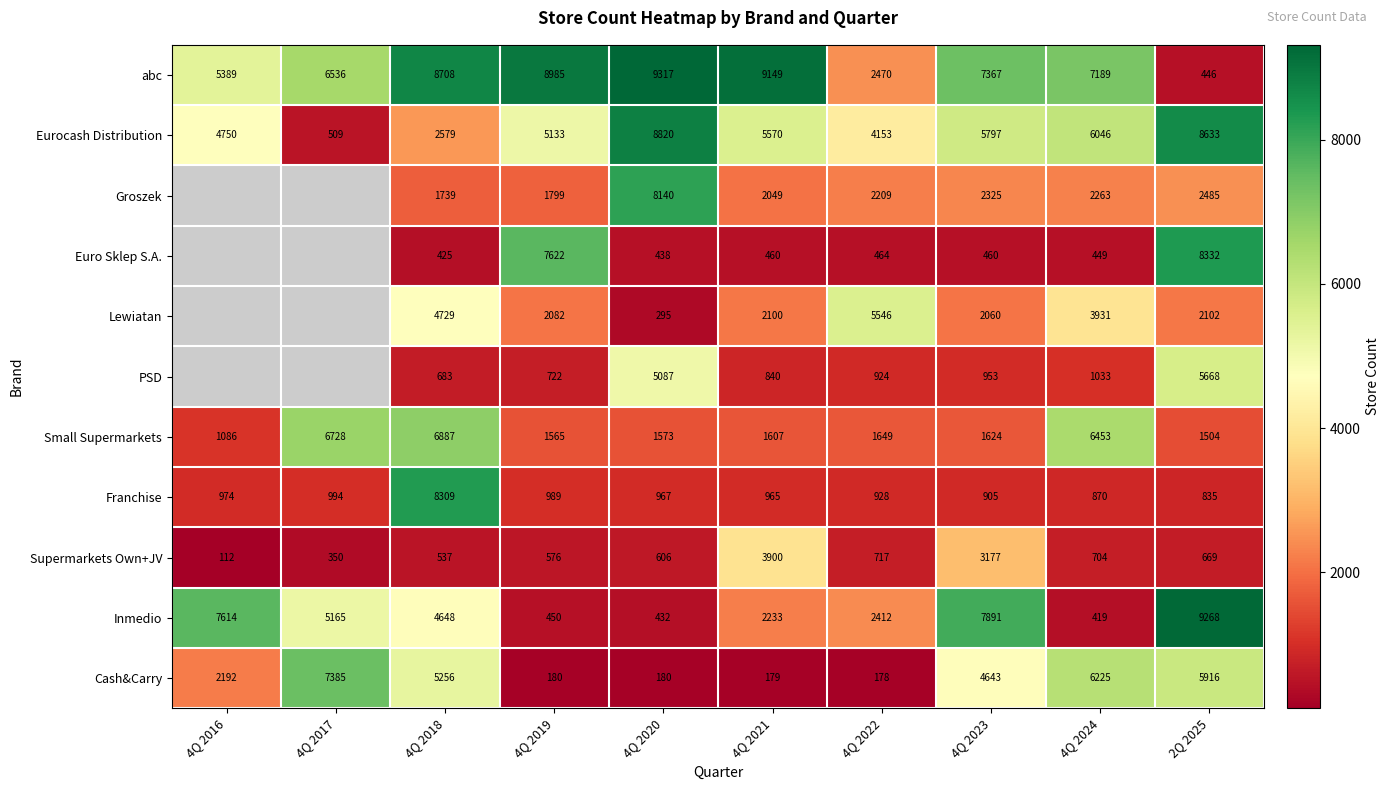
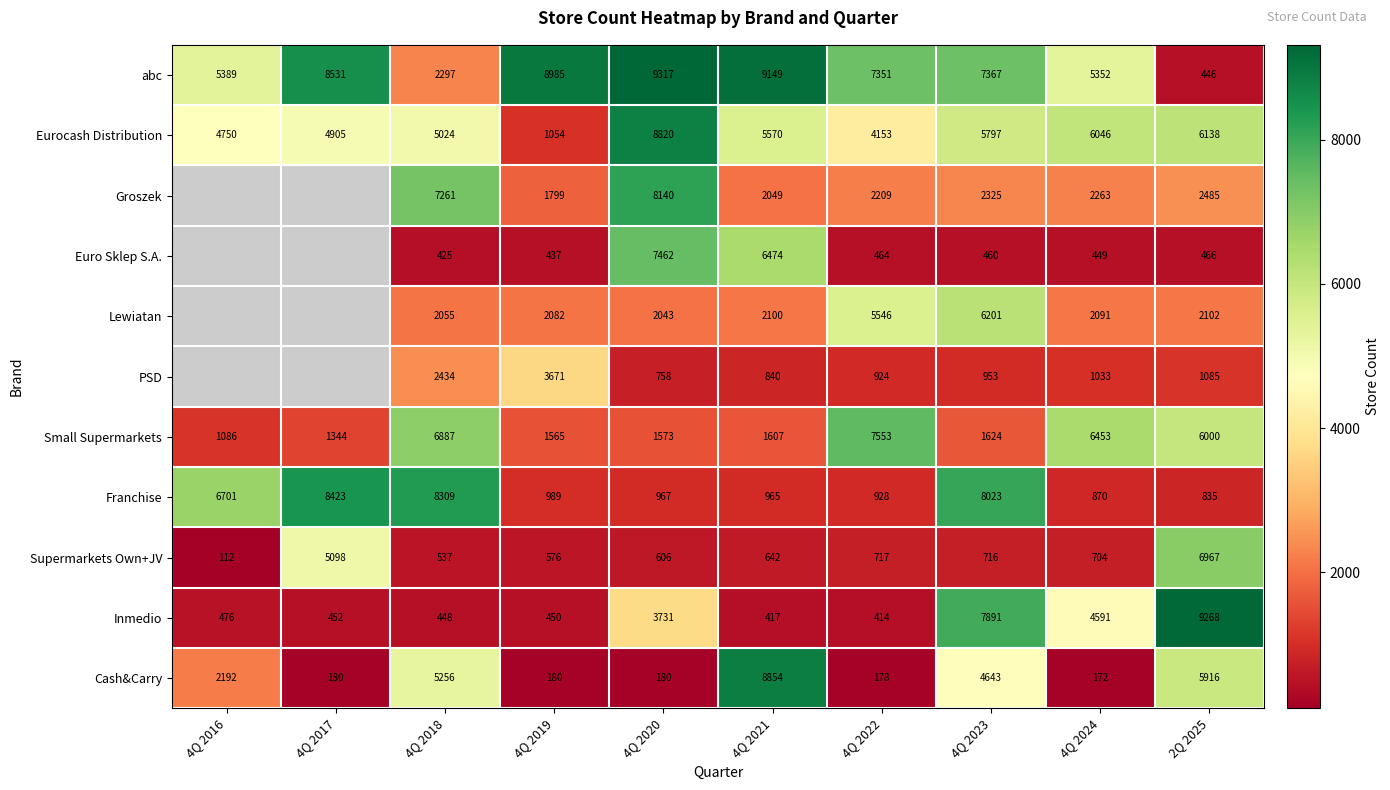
  {
    "abc": {
      "4Q 2016": 5389,
-     "4Q 2017": 6536,
-     "4Q 2018": 8708,
+     "4Q 2017": 8531,
+     "4Q 2018": 2297,
      "4Q 2019": 8985,
      "4Q 2020": 9317,
      "4Q 2021": 9149,
-     "4Q 2022": 2470,
+     "4Q 2022": 7351,
      "4Q 2023": 7367,
-     "4Q 2024": 7189,
+     "4Q 2024": 5352,
      "2Q 2025": 446
    },
    "Eurocash Distribution": {
      "4Q 2016": 4750,
-     "4Q 2017": 509,
-     "4Q 2018": 2579,
-     "4Q 2019": 5133,
+     "4Q 2017": 4905,
+     "4Q 2018": 5024,
+     "4Q 2019": 1054,
      "4Q 2020": 8820,
      "4Q 2021": 5570,
      "4Q 2022": 4153,
      "4Q 2023": 5797,
      "4Q 2024": 6046,
-     "2Q 2025": 8633
+     "2Q 2025": 6138
    },
    "Groszek": {
-     "4Q 2018": 1739,
+     "4Q 2018": 7261,
      "4Q 2019": 1799,
      "4Q 2020": 8140,
      "4Q 2021": 2049,
      "4Q 2022": 2209,
      "4Q 2023": 2325,
      "4Q 2024": 2263,
      "2Q 2025": 2485
    },
    "Euro Sklep S.A.": {
      "4Q 2018": 425,
-     "4Q 2019": 7622,
-     "4Q 2020": 438,
-     "4Q 2021": 460,
+     "4Q 2019": 437,
+     "4Q 2020": 7462,
+     "4Q 2021": 6474,
      "4Q 2022": 464,
      "4Q 2023": 460,
      "4Q 2024": 449,
-     "2Q 2025": 8332
+     "2Q 2025": 466
    },
    "Lewiatan": {
-     "4Q 2018": 4729,
+     "4Q 2018": 2055,
      "4Q 2019": 2082,
-     "4Q 2020": 295,
+     "4Q 2020": 2043,
      "4Q 2021": 2100,
      "4Q 2022": 5546,
-     "4Q 2023": 2060,
-     "4Q 2024": 3931,
+     "4Q 2023": 6201,
+     "4Q 2024": 2091,
      "2Q 2025": 2102
    },
    "PSD": {
-     "4Q 2018": 683,
-     "4Q 2019": 722,
-     "4Q 2020": 5087,
+     "4Q 2018": 2434,
+     "4Q 2019": 3671,
+     "4Q 2020": 758,
      "4Q 2021": 840,
      "4Q 2022": 924,
      "4Q 2023": 953,
      "4Q 2024": 1033,
-     "2Q 2025": 5668
+     "2Q 2025": 1085
    },
    "Small Supermarkets": {
      "4Q 2016": 1086,
-     "4Q 2017": 6728,
+     "4Q 2017": 1344,
      "4Q 2018": 6887,
      "4Q 2019": 1565,
      "4Q 2020": 1573,
      "4Q 2021": 1607,
-     "4Q 2022": 1649,
+     "4Q 2022": 7553,
      "4Q 2023": 1624,
      "4Q 2024": 6453,
-     "2Q 2025": 1504
+     "2Q 2025": 6000
    },
    "Franchise": {
-     "4Q 2016": 974,
-     "4Q 2017": 994,
+     "4Q 2016": 6701,
+     "4Q 2017": 8423,
      "4Q 2018": 8309,
      "4Q 2019": 989,
      "4Q 2020": 967,
      "4Q 2021": 965,
      "4Q 2022": 928,
-     "4Q 2023": 905,
+     "4Q 2023": 8023,
      "4Q 2024": 870,
      "2Q 2025": 835
    },
    "Supermarkets Own+JV": {
      "4Q 2016": 112,
-     "4Q 2017": 350,
+     "4Q 2017": 5098,
      "4Q 2018": 537,
      "4Q 2019": 576,
      "4Q 2020": 606,
-     "4Q 2021": 3900,
+     "4Q 2021": 642,
      "4Q 2022": 717,
-     "4Q 2023": 3177,
+     "4Q 2023": 716,
      "4Q 2024": 704,
-     "2Q 2025": 669
+     "2Q 2025": 6967
    },
    "Inmedio": {
-     "4Q 2016": 7614,
-     "4Q 2017": 5165,
-     "4Q 2018": 4648,
+     "4Q 2016": 476,
+     "4Q 2017": 452,
+     "4Q 2018": 448,
      "4Q 2019": 450,
-     "4Q 2020": 432,
-     "4Q 2021": 2233,
-     "4Q 2022": 2412,
+     "4Q 2020": 3731,
+     "4Q 2021": 417,
+     "4Q 2022": 414,
      "4Q 2023": 7891,
-     "4Q 2024": 419,
+     "4Q 2024": 4591,
      "2Q 2025": 9268
    },
    "Cash&Carry": {
      "4Q 2016": 2192,
-     "4Q 2017": 7385,
+     "4Q 2017": 180,
      "4Q 2018": 5256,
      "4Q 2019": 180,
      "4Q 2020": 180,
-     "4Q 2021": 179,
+     "4Q 2021": 8854,
      "4Q 2022": 178,
      "4Q 2023": 4643,
-     "4Q 2024": 6225,
+     "4Q 2024": 172,
      "2Q 2025": 5916
    }
  }
